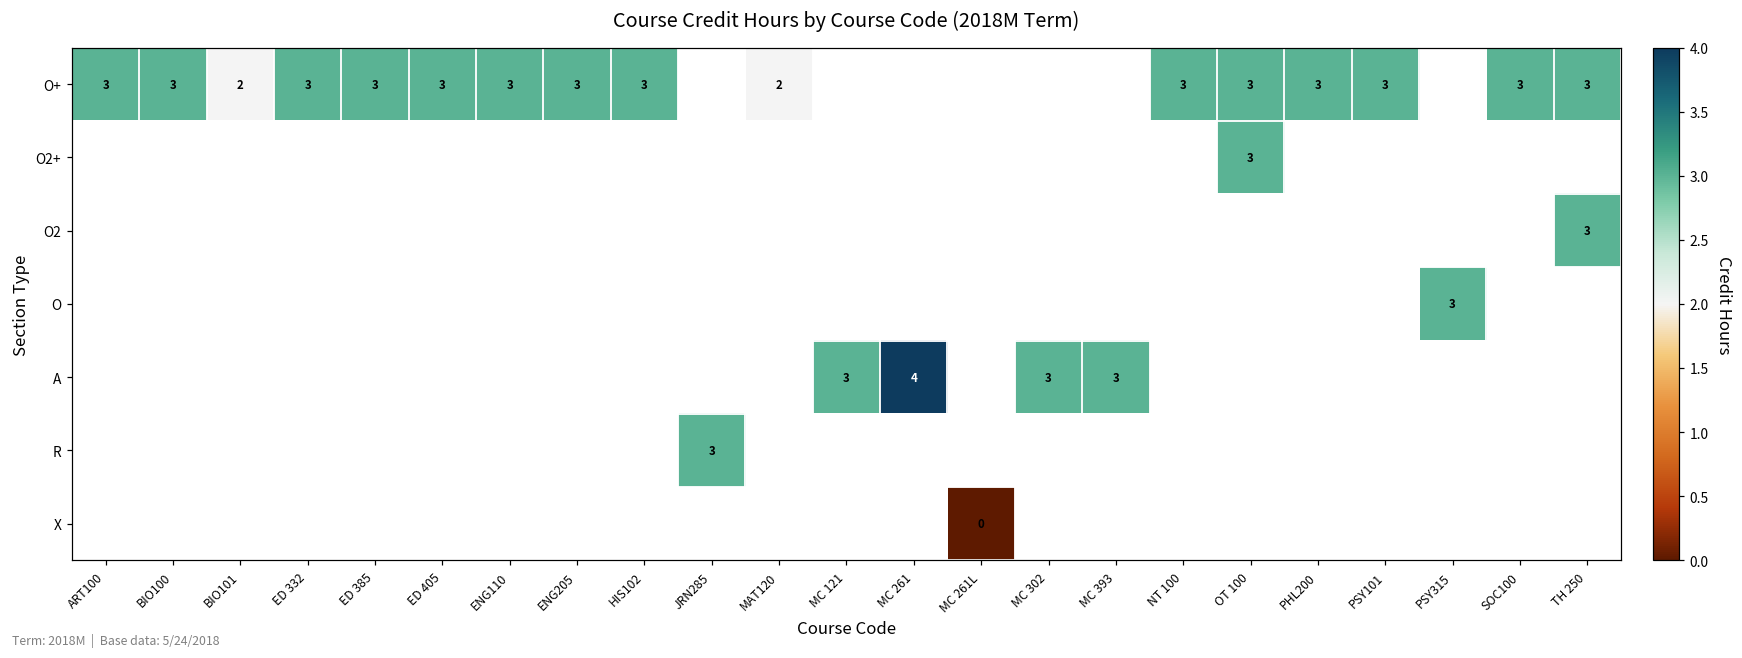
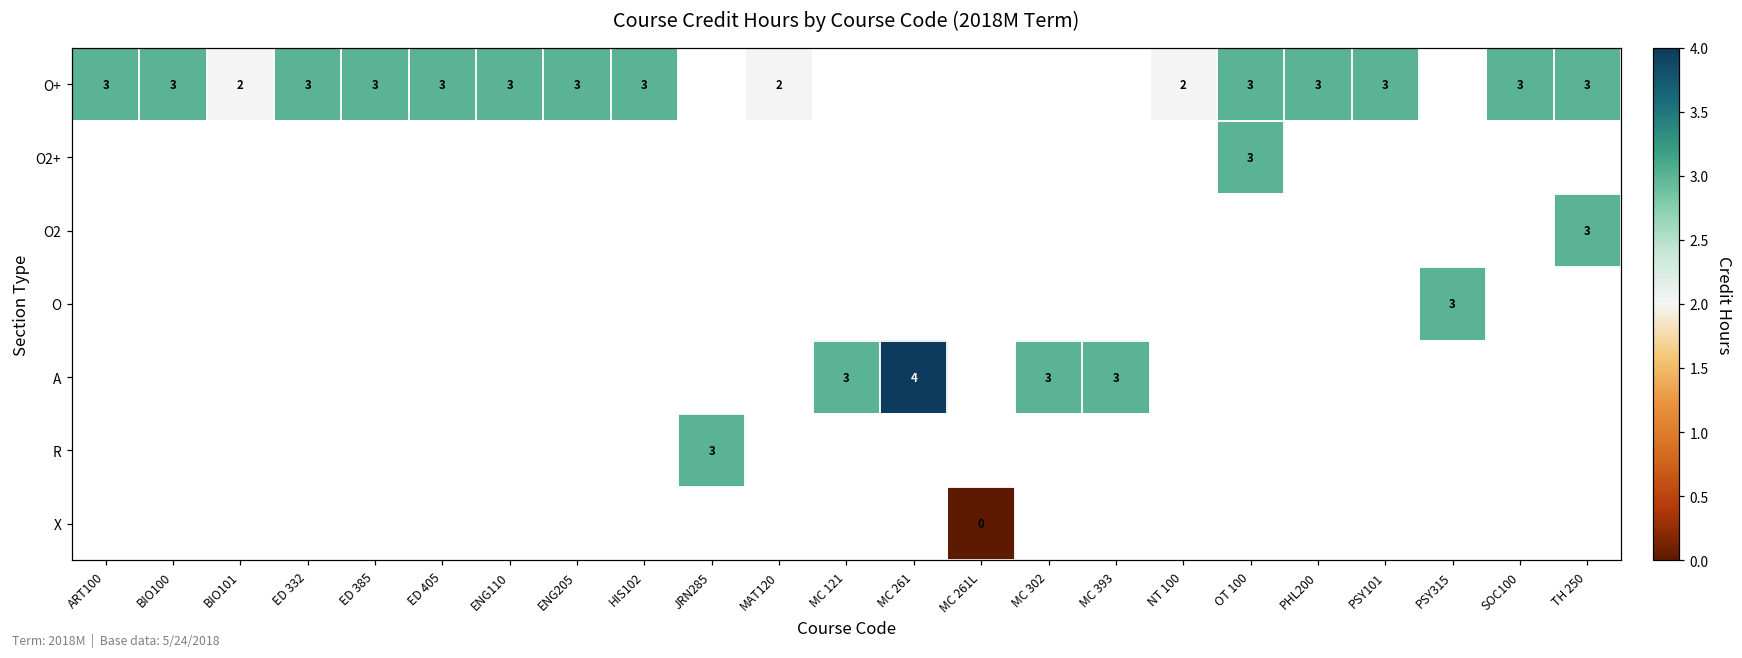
  {
    "O+": {
      "ART100": 3,
      "BIO100": 3,
      "BIO101": 2,
      "ED 332": 3,
      "ED 385": 3,
      "ED 405": 3,
      "ENG110": 3,
      "ENG205": 3,
      "HIS102": 3,
      "MAT120": 2,
-     "NT 100": 3,
+     "NT 100": 2,
      "OT 100": 3,
      "PHL200": 3,
      "PSY101": 3,
      "SOC100": 3,
      "TH 250": 3
    },
    "O2+": {
      "OT 100": 3
    },
    "O2": {
      "TH 250": 3
    },
    "O": {
      "PSY315": 3
    },
    "A": {
      "MC 121": 3,
      "MC 261": 4,
      "MC 302": 3,
      "MC 393": 3
    },
    "R": {
      "JRN285": 3
    },
    "X": {
      "MC 261L": 0
    }
  }
